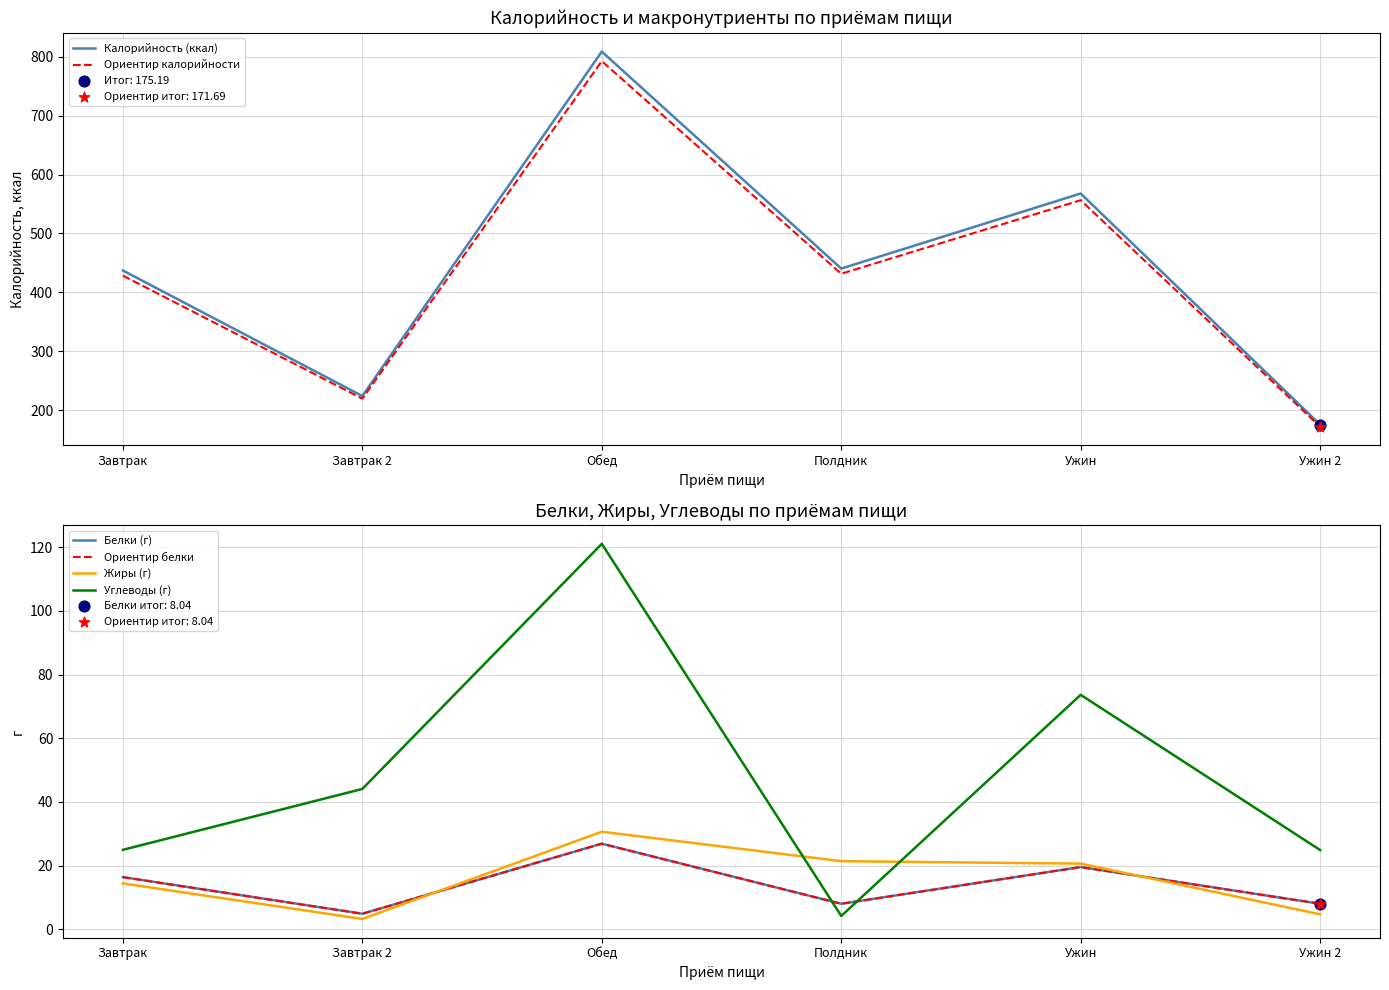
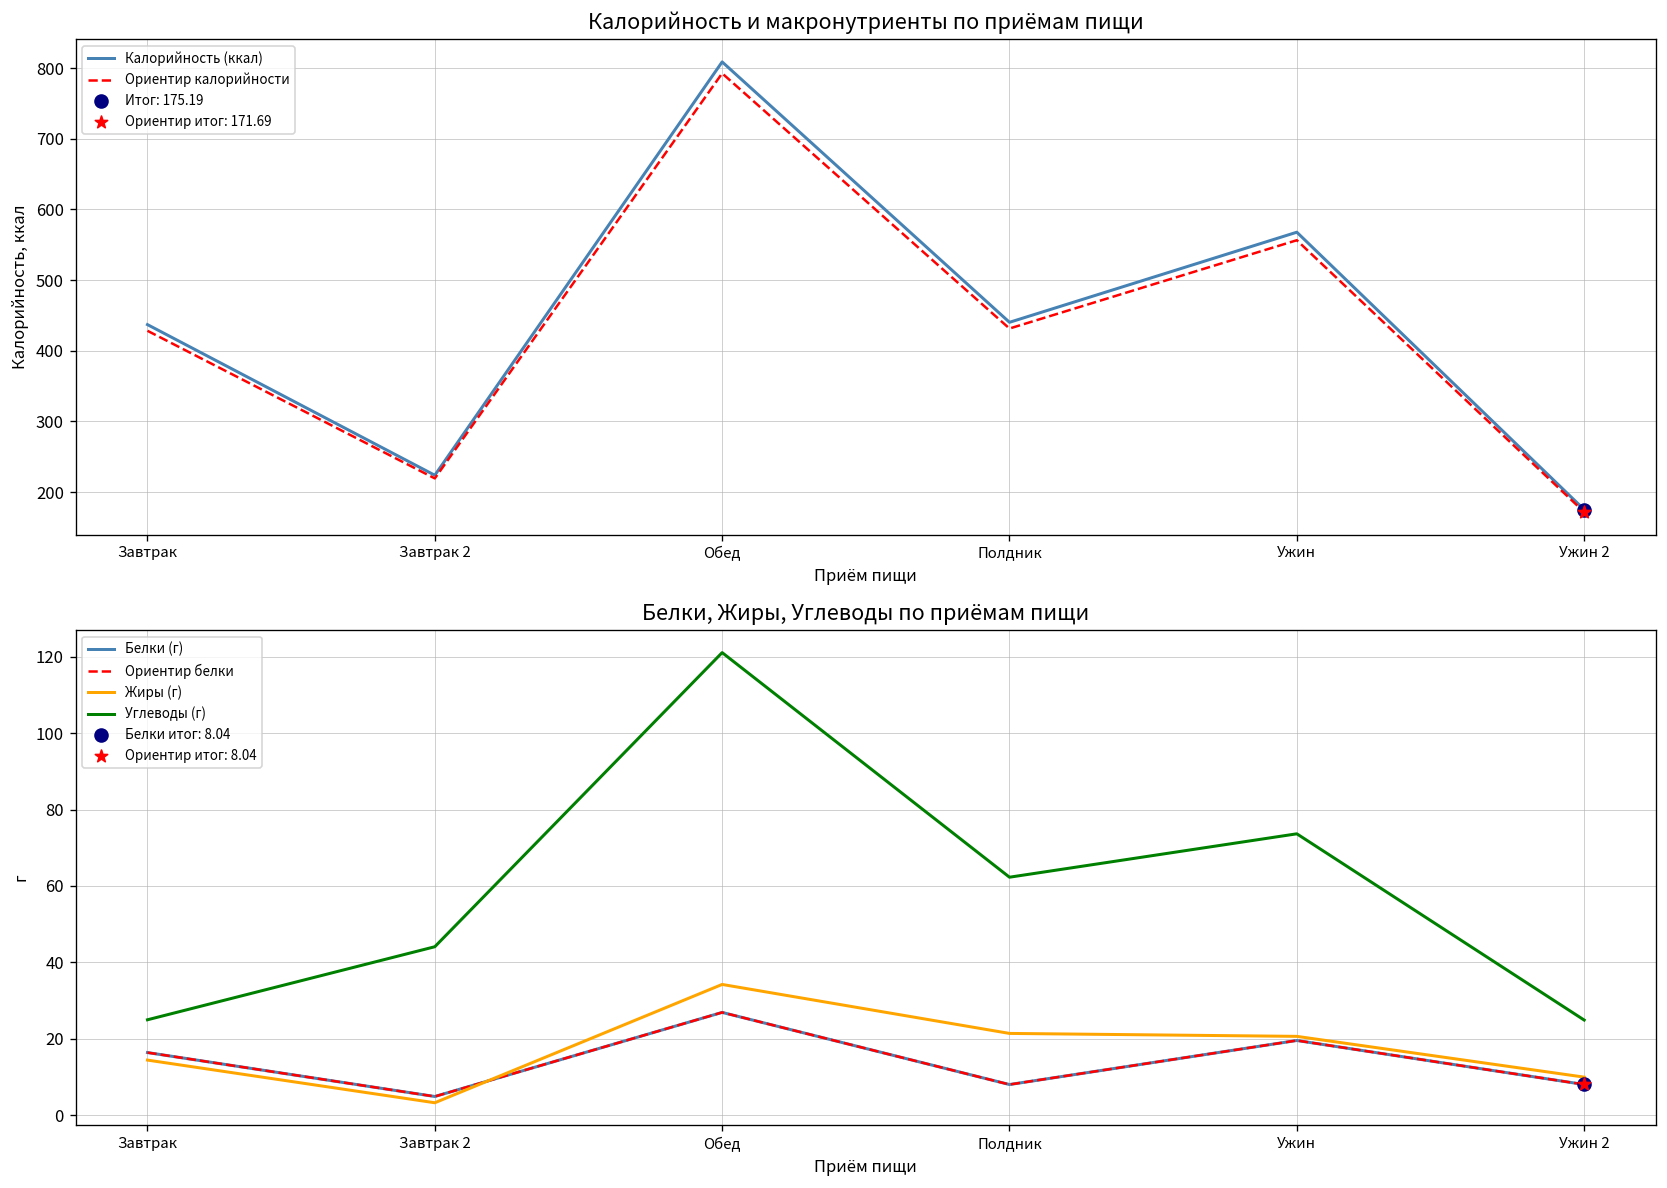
  {
    "Калорийность и макронутриенты по приёмам пищи": {
      "Калорийность (ккал)": {
        "Завтрак": 440,
        "Завтрак 2": 220,
        "Обед": 810,
        "Полдник": 440,
        "Ужин": 570
      }
    },
    "Белки, Жиры, Углеводы по приёмам пищи": {
      "Жиры (г)": {
        "Завтрак": 14,
        "Завтрак 2": 3,
-       "Обед": 31,
+       "Обед": 34,
        "Полдник": 21,
        "Ужин": 21,
-       "Ужин 2": 5
+       "Ужин 2": 10
      },
      "Углеводы (г)": {
        "Завтрак": 25,
        "Завтрак 2": 44,
        "Обед": 121,
-       "Полдник": 4,
+       "Полдник": 62,
        "Ужин": 74,
        "Ужин 2": 25
      }
    }
  }
